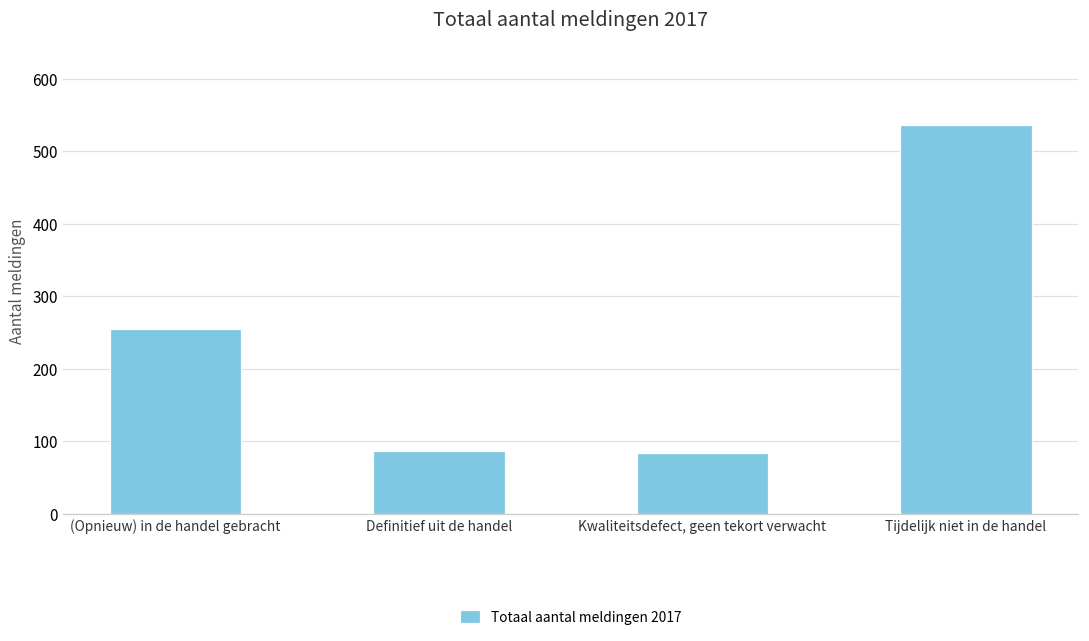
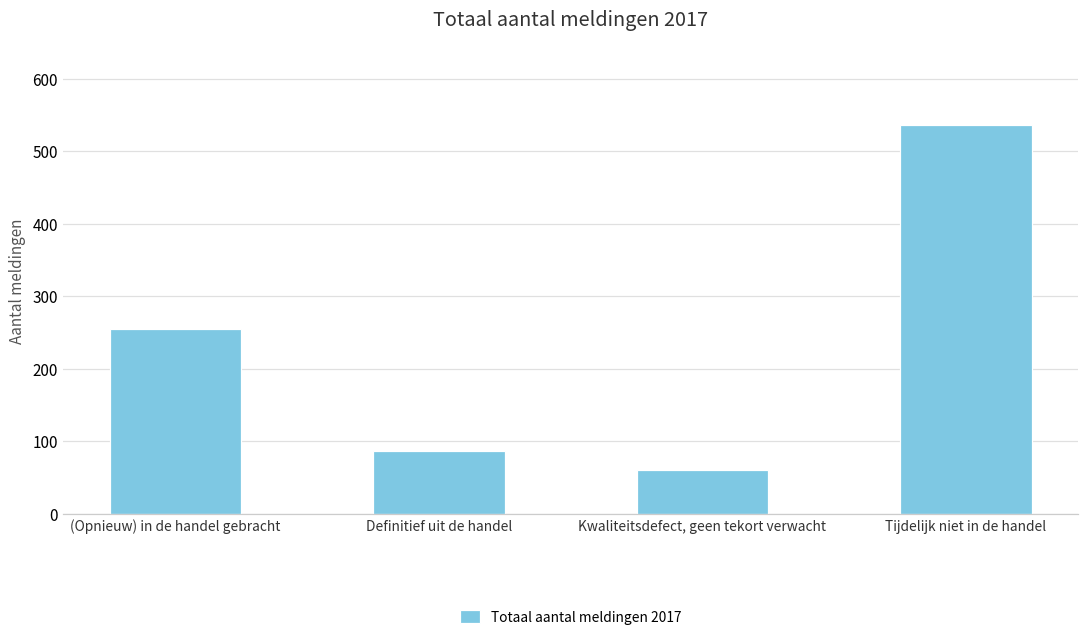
  {
    "(Opnieuw) in de handel gebracht": 260,
    "Definitief uit de handel": 90,
-   "Kwaliteitsdefect, geen tekort verwacht": 80,
+   "Kwaliteitsdefect, geen tekort verwacht": 60,
    "Tijdelijk niet in de handel": 540
  }
